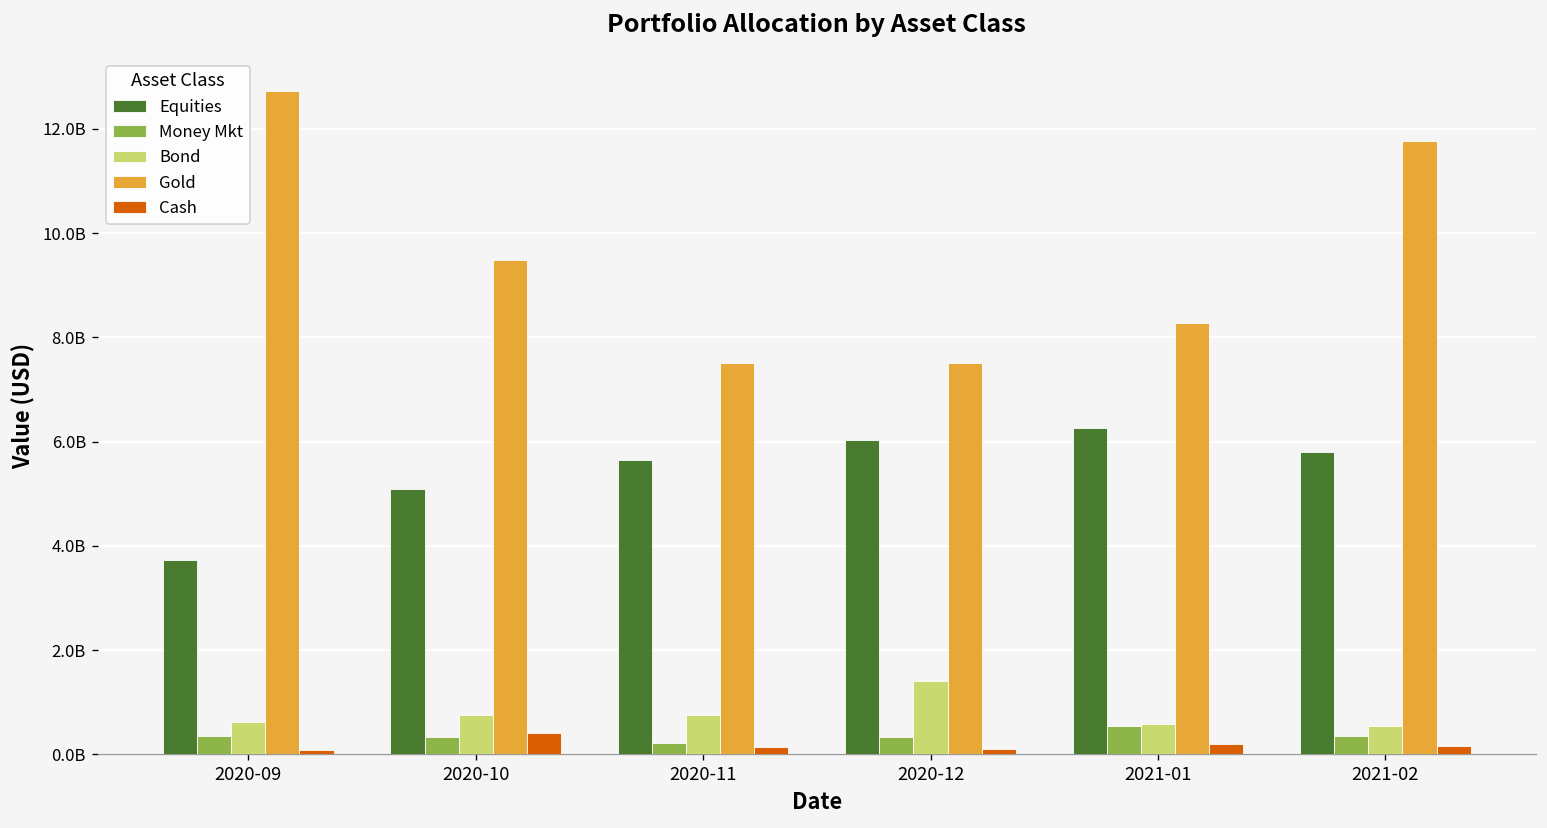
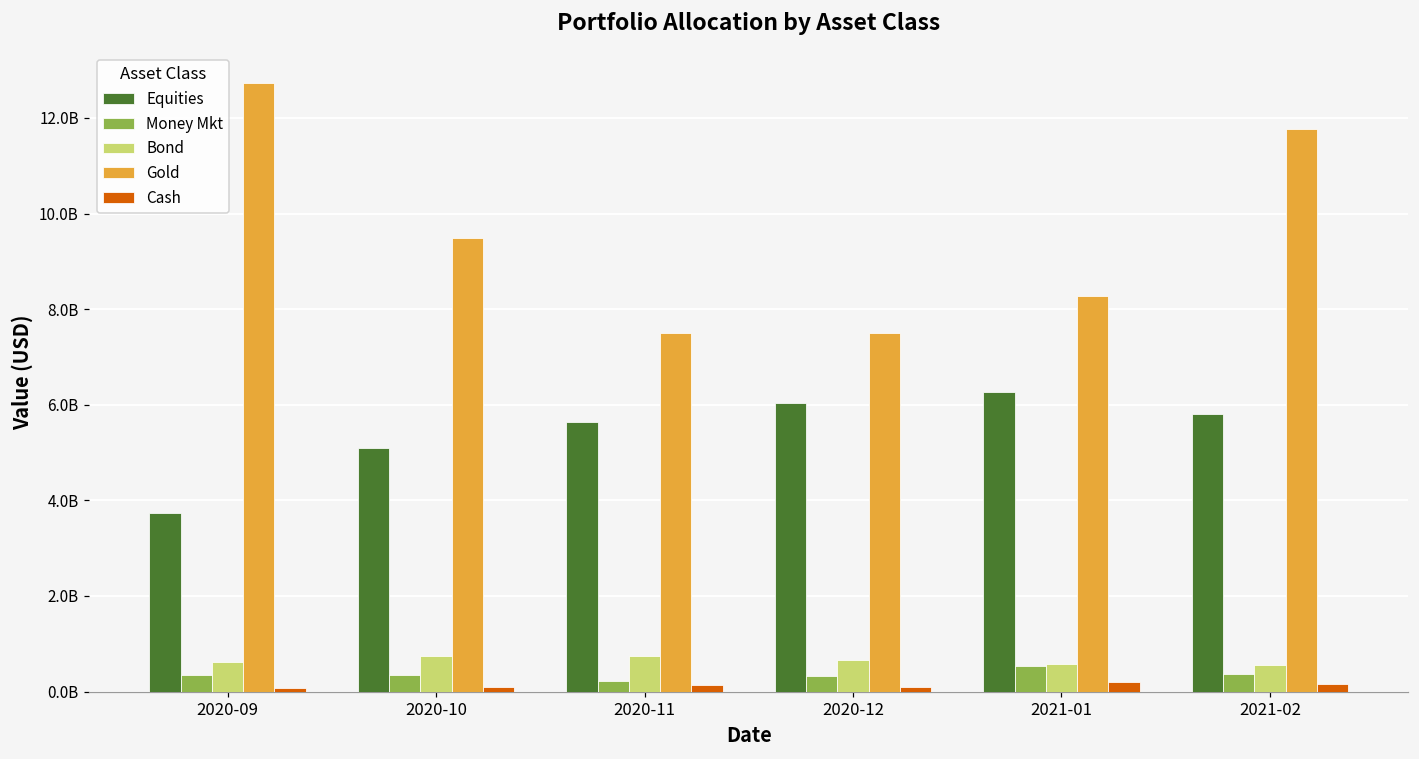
  {
    "Equities": {
      "2020-09": 3700000000,
      "2020-10": 5100000000,
      "2020-11": 5600000000,
      "2020-12": 6000000000,
      "2021-01": 6300000000,
      "2021-02": 5800000000
    },
    "Money Mkt": {
      "2020-09": 300000000,
      "2020-10": 300000000,
      "2020-11": 200000000,
      "2020-12": 300000000,
      "2021-01": 500000000,
      "2021-02": 400000000
    },
    "Bond": {
      "2020-09": 600000000,
      "2020-10": 800000000,
      "2020-11": 800000000,
-     "2020-12": 1400000000,
+     "2020-12": 700000000,
      "2021-01": 600000000,
      "2021-02": 500000000
    },
    "Gold": {
      "2020-09": 12700000000,
      "2020-10": 9500000000,
      "2020-11": 7500000000,
      "2020-12": 7500000000,
      "2021-01": 8300000000,
      "2021-02": 11800000000
    },
    "Cash": {
      "2020-09": 100000000,
-     "2020-10": 400000000,
+     "2020-10": 100000000,
      "2020-11": 100000000,
      "2020-12": 100000000,
      "2021-01": 200000000,
      "2021-02": 200000000
    }
  }
